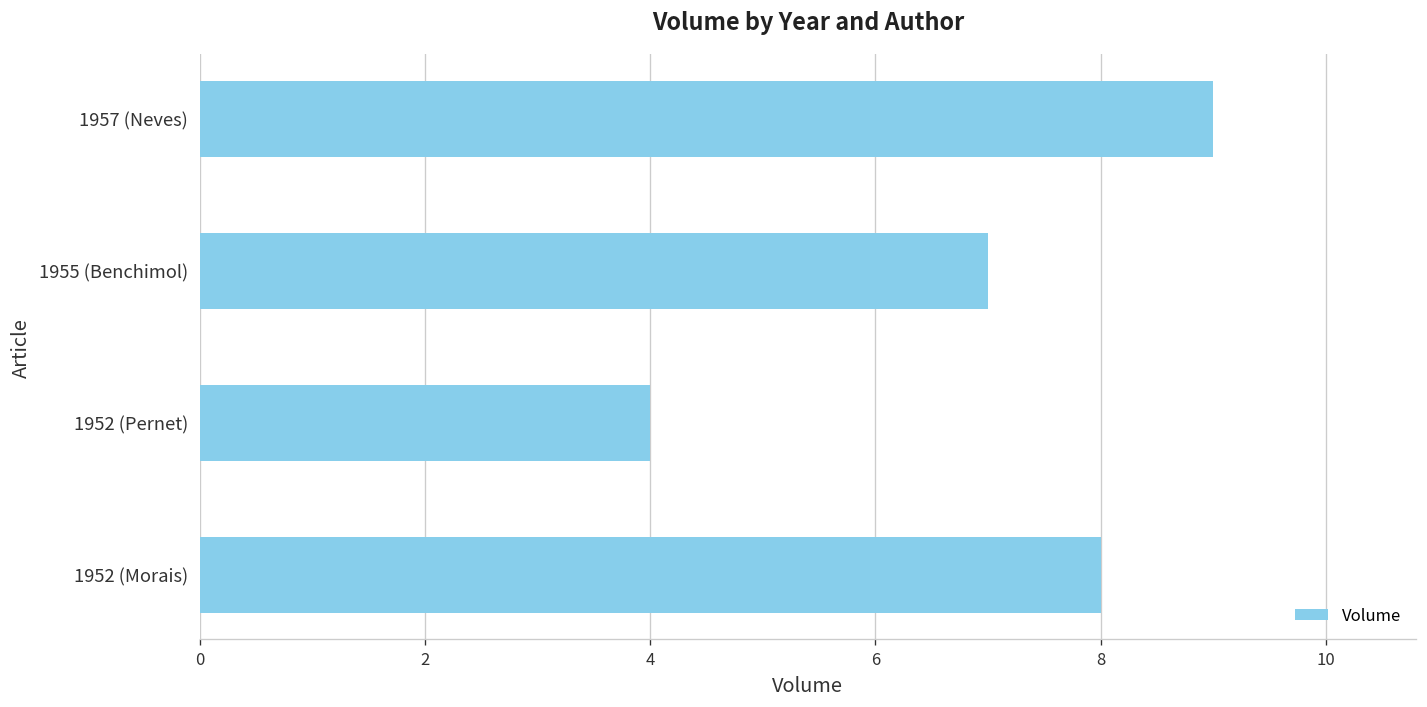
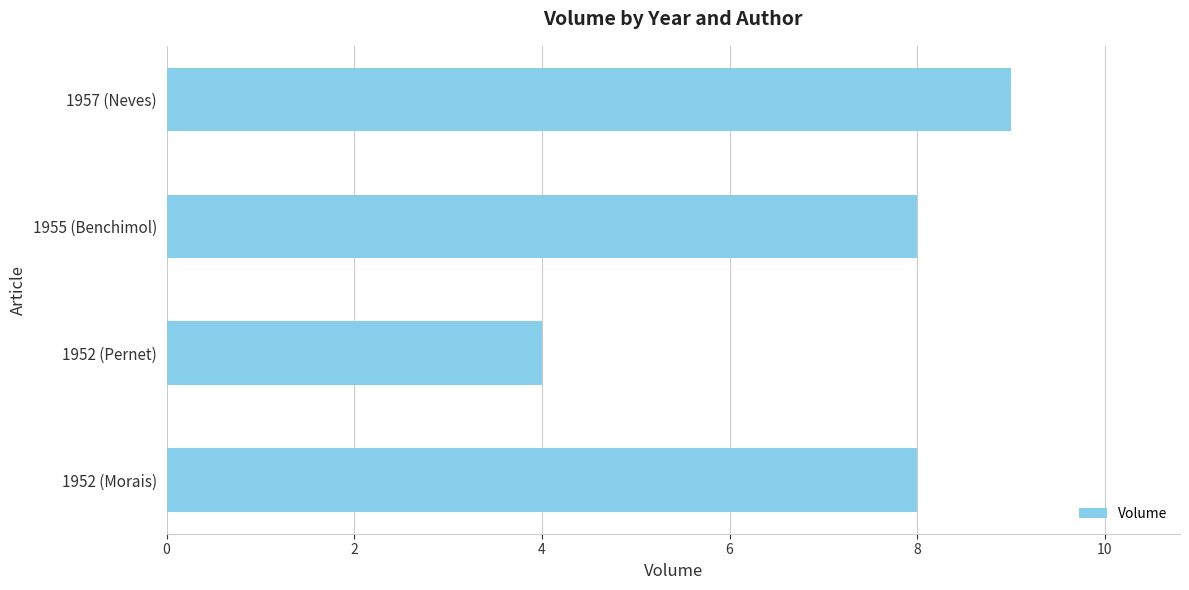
  {
    "1957 (Neves)": 9,
-   "1955 (Benchimol)": 7,
+   "1955 (Benchimol)": 8,
    "1952 (Pernet)": 4,
    "1952 (Morais)": 8
  }
